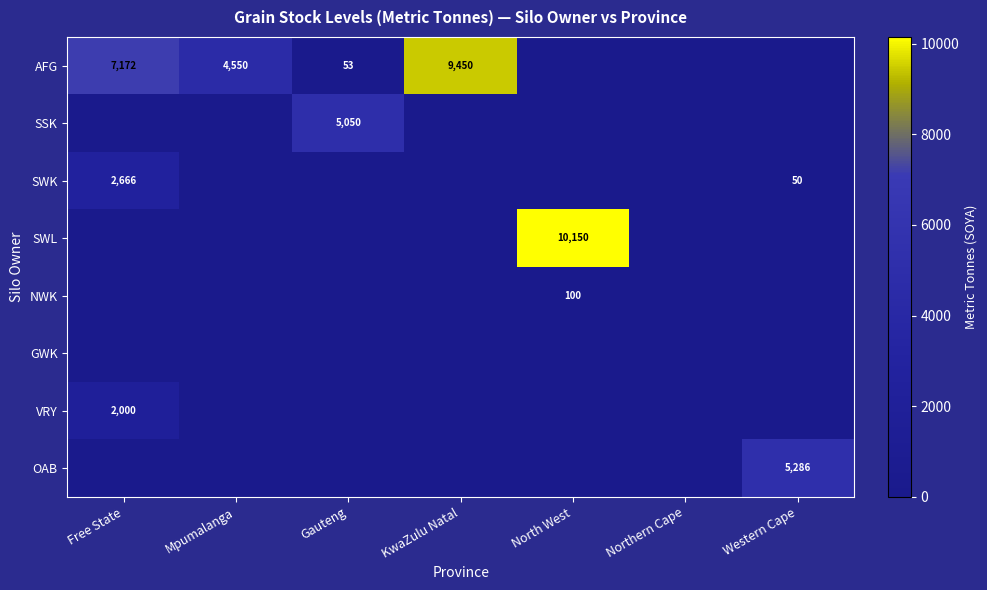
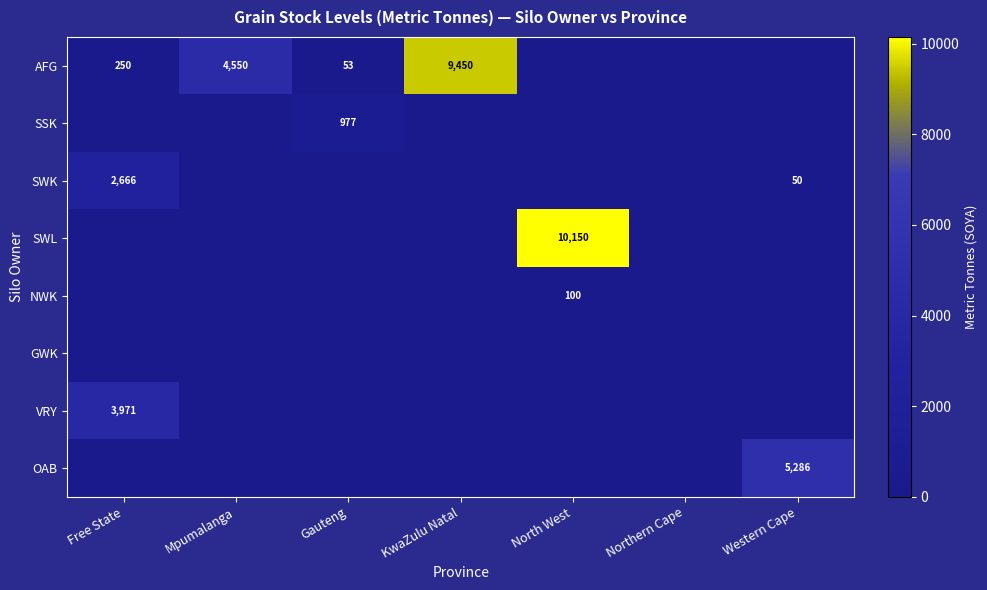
  {
    "AFG": {
-     "Free State": "7,172",
+     "Free State": "250",
      "Mpumalanga": "4,550",
      "Gauteng": "53",
      "KwaZulu Natal": "9,450"
    },
    "SSK": {
-     "Gauteng": "5,050"
+     "Gauteng": "977"
    },
    "SWK": {
      "Free State": "2,666",
      "Western Cape": "50"
    },
    "SWL": {
      "North West": "10,150"
    },
    "NWK": {
      "North West": "100"
    },
    "VRY": {
-     "Free State": "2,000"
+     "Free State": "3,971"
    },
    "OAB": {
      "Western Cape": "5,286"
    }
  }
